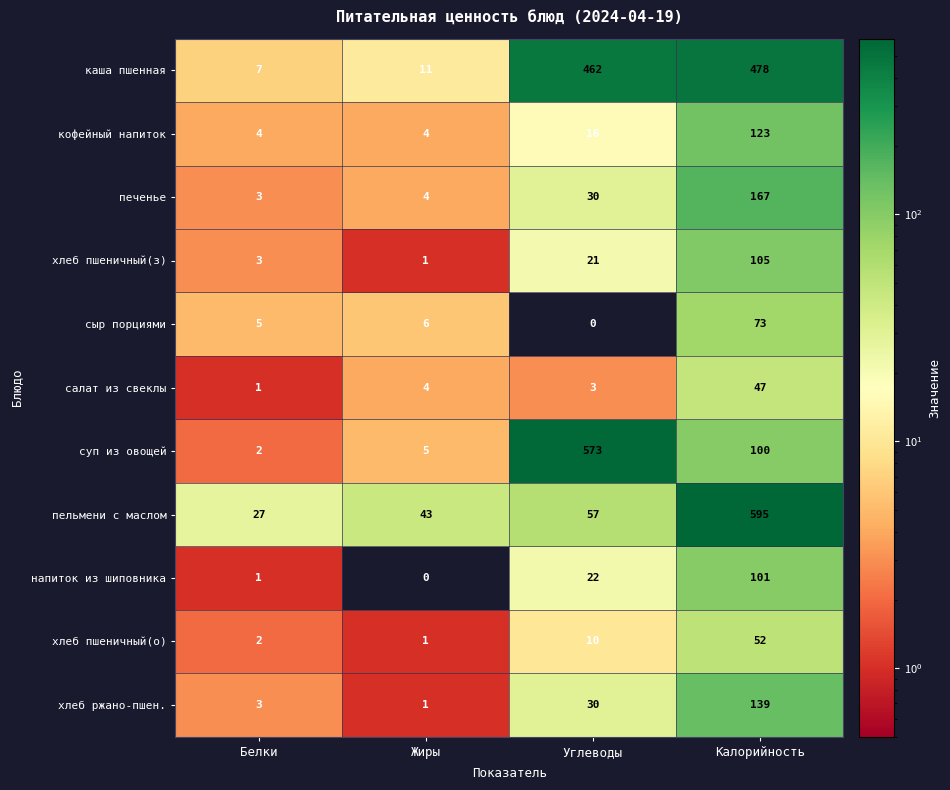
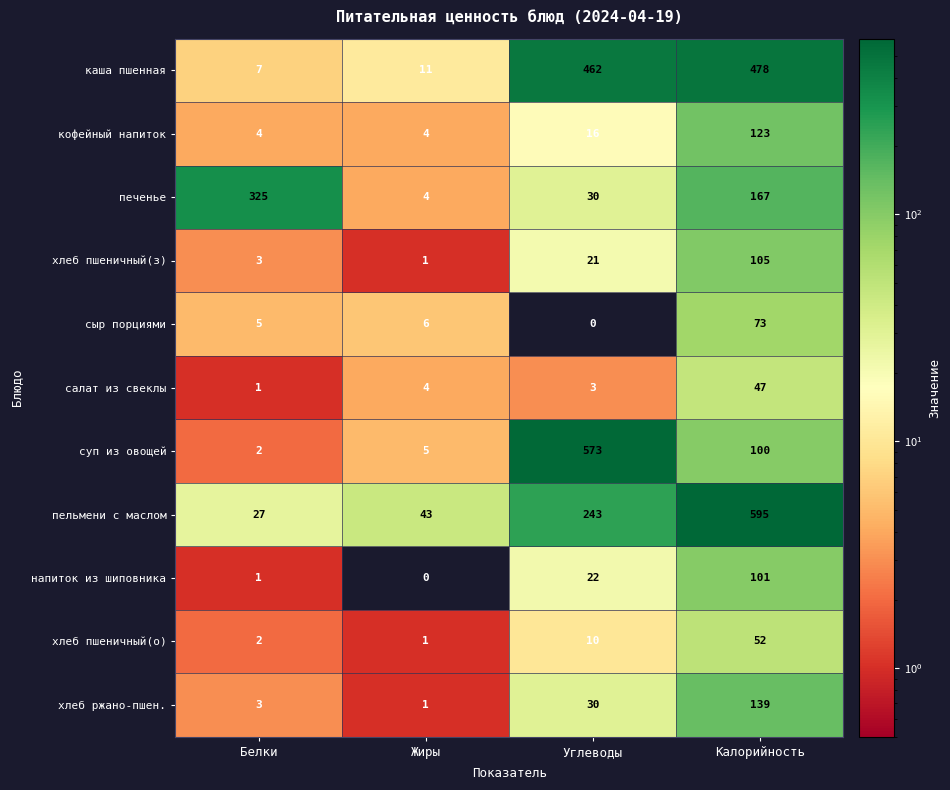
  {
    "каша пшенная": {
      "Белки": 7,
      "Жиры": 11,
      "Углеводы": 462,
      "Калорийность": 478
    },
    "кофейный напиток": {
      "Белки": 4,
      "Жиры": 4,
      "Углеводы": 16,
      "Калорийность": 123
    },
    "печенье": {
-     "Белки": 3,
+     "Белки": 325,
      "Жиры": 4,
      "Углеводы": 30,
      "Калорийность": 167
    },
    "хлеб пшеничный(з)": {
      "Белки": 3,
      "Жиры": 1,
      "Углеводы": 21,
      "Калорийность": 105
    },
    "сыр порциями": {
      "Белки": 5,
      "Жиры": 6,
      "Углеводы": 0,
      "Калорийность": 73
    },
    "салат из свеклы": {
      "Белки": 1,
      "Жиры": 4,
      "Углеводы": 3,
      "Калорийность": 47
    },
    "суп из овощей": {
      "Белки": 2,
      "Жиры": 5,
      "Углеводы": 573,
      "Калорийность": 100
    },
    "пельмени с маслом": {
      "Белки": 27,
      "Жиры": 43,
-     "Углеводы": 57,
+     "Углеводы": 243,
      "Калорийность": 595
    },
    "напиток из шиповника": {
      "Белки": 1,
      "Жиры": 0,
      "Углеводы": 22,
      "Калорийность": 101
    },
    "хлеб пшеничный(о)": {
      "Белки": 2,
      "Жиры": 1,
      "Углеводы": 10,
      "Калорийность": 52
    },
    "хлеб ржано-пшен.": {
      "Белки": 3,
      "Жиры": 1,
      "Углеводы": 30,
      "Калорийность": 139
    }
  }
